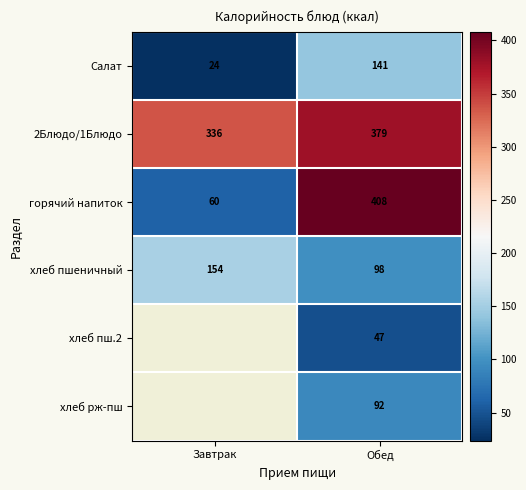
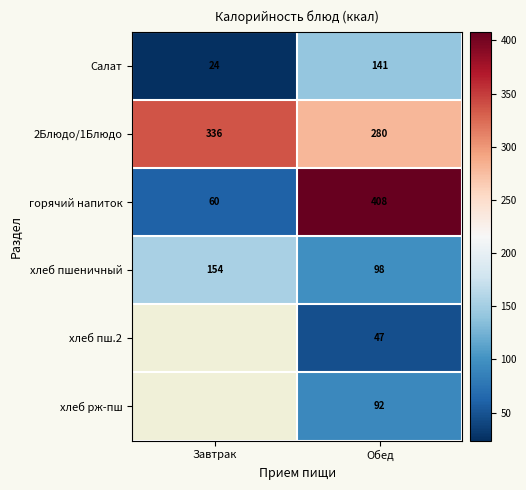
  {
    "Салат": {
      "Завтрак": 24,
      "Обед": 141
    },
    "2Блюдо/1Блюдо": {
      "Завтрак": 336,
-     "Обед": 379
+     "Обед": 280
    },
    "горячий напиток": {
      "Завтрак": 60,
      "Обед": 408
    },
    "хлеб пшеничный": {
      "Завтрак": 154,
      "Обед": 98
    },
    "хлеб пш.2": {
      "Обед": 47
    },
    "хлеб рж-пш": {
      "Обед": 92
    }
  }
